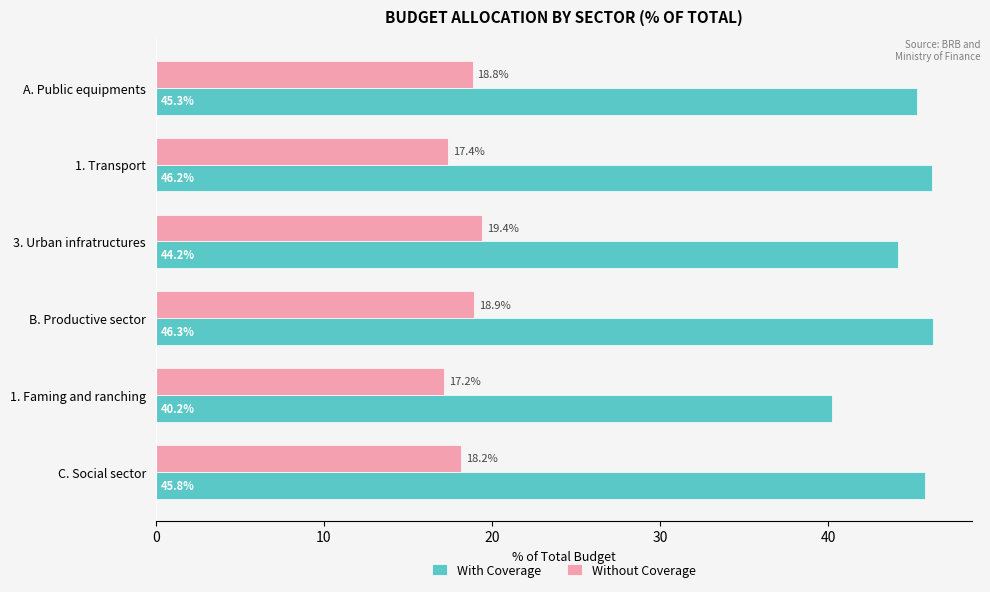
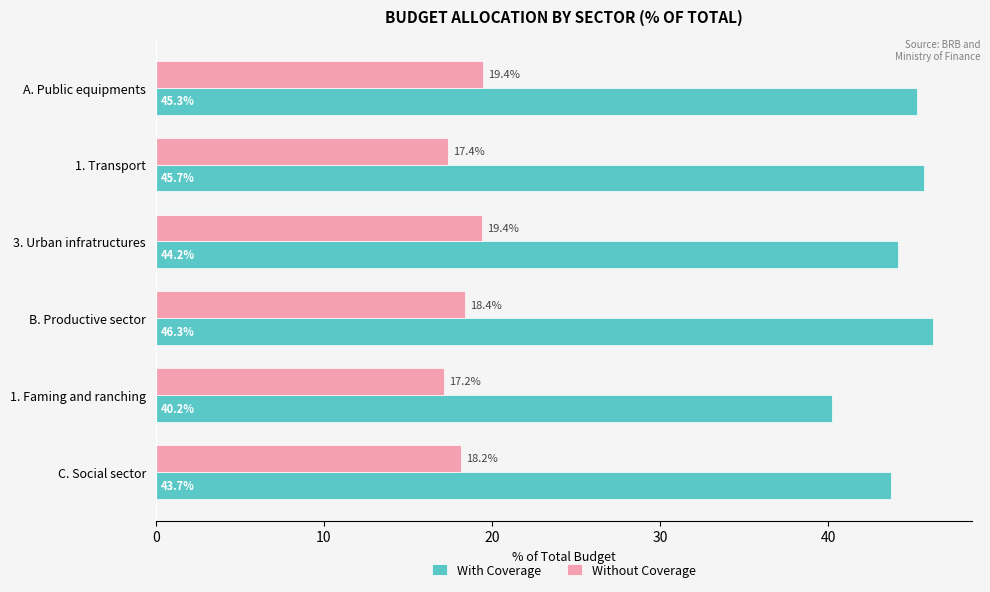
  {
    "With Coverage": {
      "A. Public equipments": "45.3%",
-     "1. Transport": "46.2%",
+     "1. Transport": "45.7%",
      "3. Urban infratructures": "44.2%",
      "B. Productive sector": "46.3%",
      "1. Faming and ranching": "40.2%",
-     "C. Social sector": "45.8%"
+     "C. Social sector": "43.7%"
    },
    "Without Coverage": {
-     "A. Public equipments": "18.8%",
+     "A. Public equipments": "19.4%",
      "1. Transport": "17.4%",
      "3. Urban infratructures": "19.4%",
-     "B. Productive sector": "18.9%",
+     "B. Productive sector": "18.4%",
      "1. Faming and ranching": "17.2%",
      "C. Social sector": "18.2%"
    }
  }
